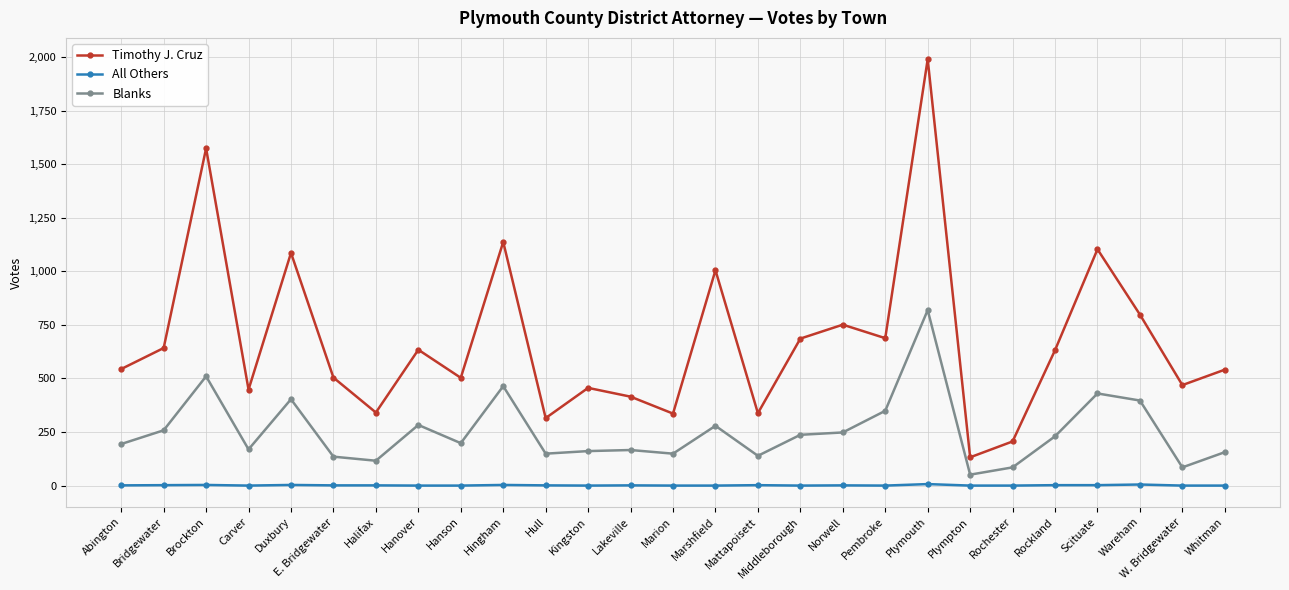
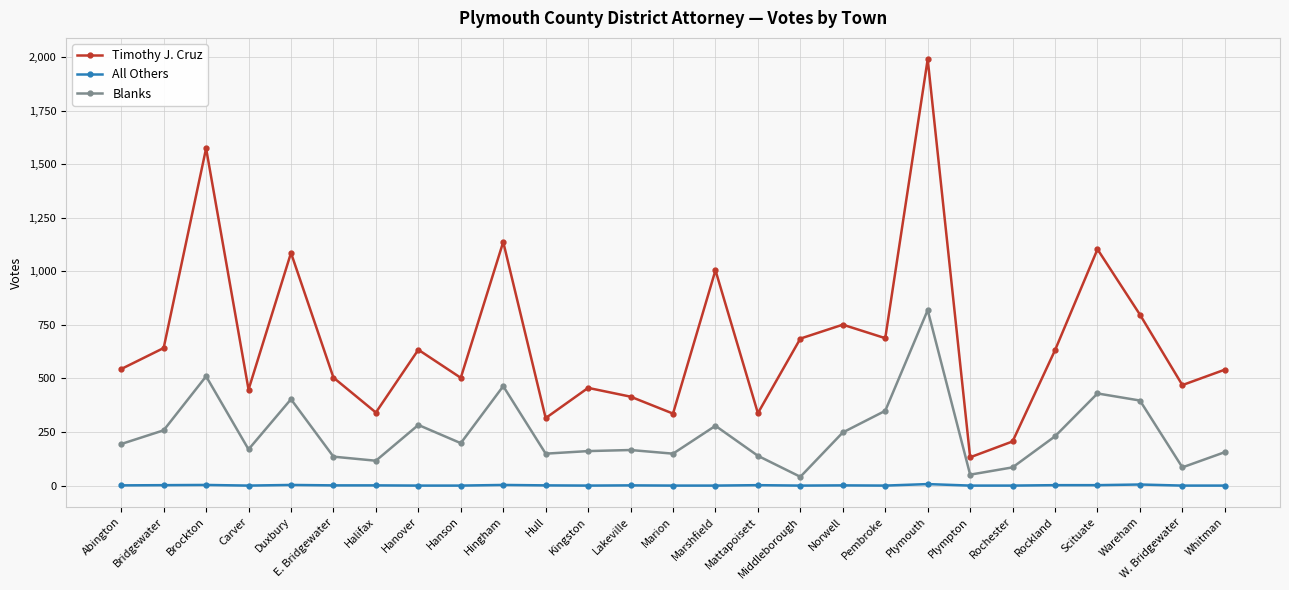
  {
    "Timothy J. Cruz": {
      "Abington": "540",
      "Bridgewater": "640",
      "Brockton": "1,570",
      "Carver": "450",
      "Duxbury": "1,090",
      "E. Bridgewater": "500",
      "Halifax": "340",
      "Hanover": "630",
      "Hanson": "500",
      "Hingham": "1,140",
      "Hull": "320",
      "Kingston": "460",
      "Lakeville": "420",
      "Marion": "340",
      "Marshfield": "1,010",
      "Mattapoisett": "340",
      "Middleborough": "690",
      "Norwell": "750",
      "Pembroke": "690",
      "Plymouth": "1,990",
      "Plympton": "130",
      "Rochester": "210",
      "Rockland": "630",
      "Scituate": "1,100",
      "Wareham": "800",
      "W. Bridgewater": "470",
      "Whitman": "540"
    },
    "All Others": {
      "Abington": "0",
      "Bridgewater": "0",
      "Brockton": "0",
      "Carver": "0",
      "Duxbury": "0",
      "E. Bridgewater": "0",
      "Halifax": "0",
      "Hanover": "0",
      "Hanson": "0",
      "Hingham": "0",
      "Hull": "0",
      "Kingston": "0",
      "Lakeville": "0",
      "Marion": "0",
      "Marshfield": "0",
      "Mattapoisett": "0",
      "Middleborough": "0",
      "Norwell": "0",
      "Pembroke": "0",
      "Plymouth": "10",
      "Plympton": "0",
      "Rochester": "0",
      "Rockland": "0",
      "Scituate": "0",
      "Wareham": "10",
      "W. Bridgewater": "0",
      "Whitman": "0"
    },
    "Blanks": {
      "Abington": "190",
      "Bridgewater": "260",
      "Brockton": "510",
      "Carver": "170",
      "Duxbury": "400",
      "E. Bridgewater": "140",
      "Halifax": "120",
      "Hanover": "280",
      "Hanson": "200",
      "Hingham": "460",
      "Hull": "150",
      "Kingston": "160",
      "Lakeville": "170",
      "Marion": "150",
      "Marshfield": "280",
      "Mattapoisett": "140",
-     "Middleborough": "240",
+     "Middleborough": "40",
      "Norwell": "250",
      "Pembroke": "350",
      "Plymouth": "820",
      "Plympton": "50",
      "Rochester": "90",
      "Rockland": "230",
      "Scituate": "430",
      "Wareham": "400",
      "W. Bridgewater": "90",
      "Whitman": "160"
    }
  }
